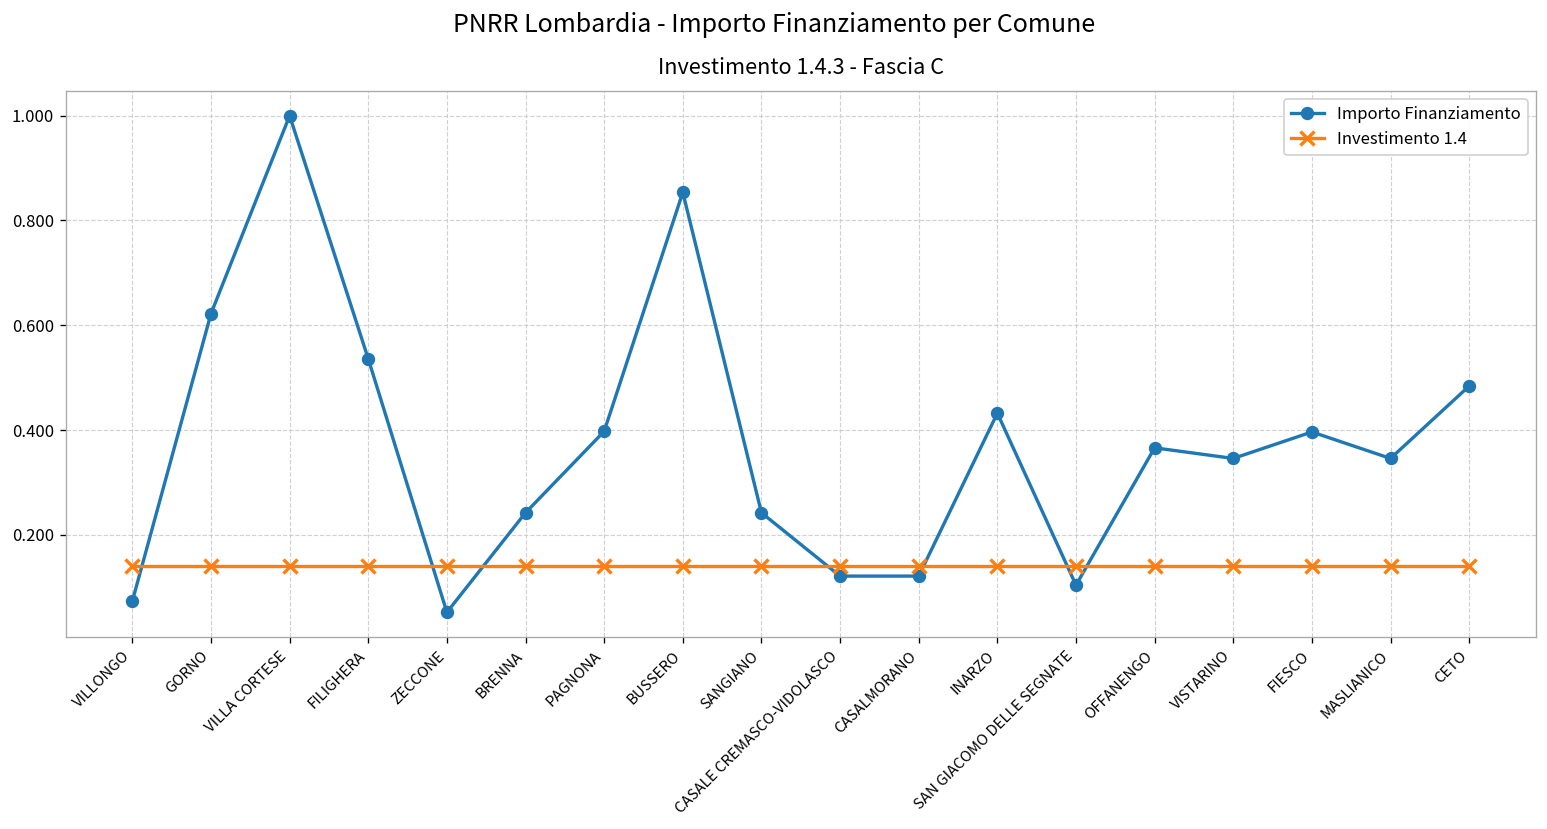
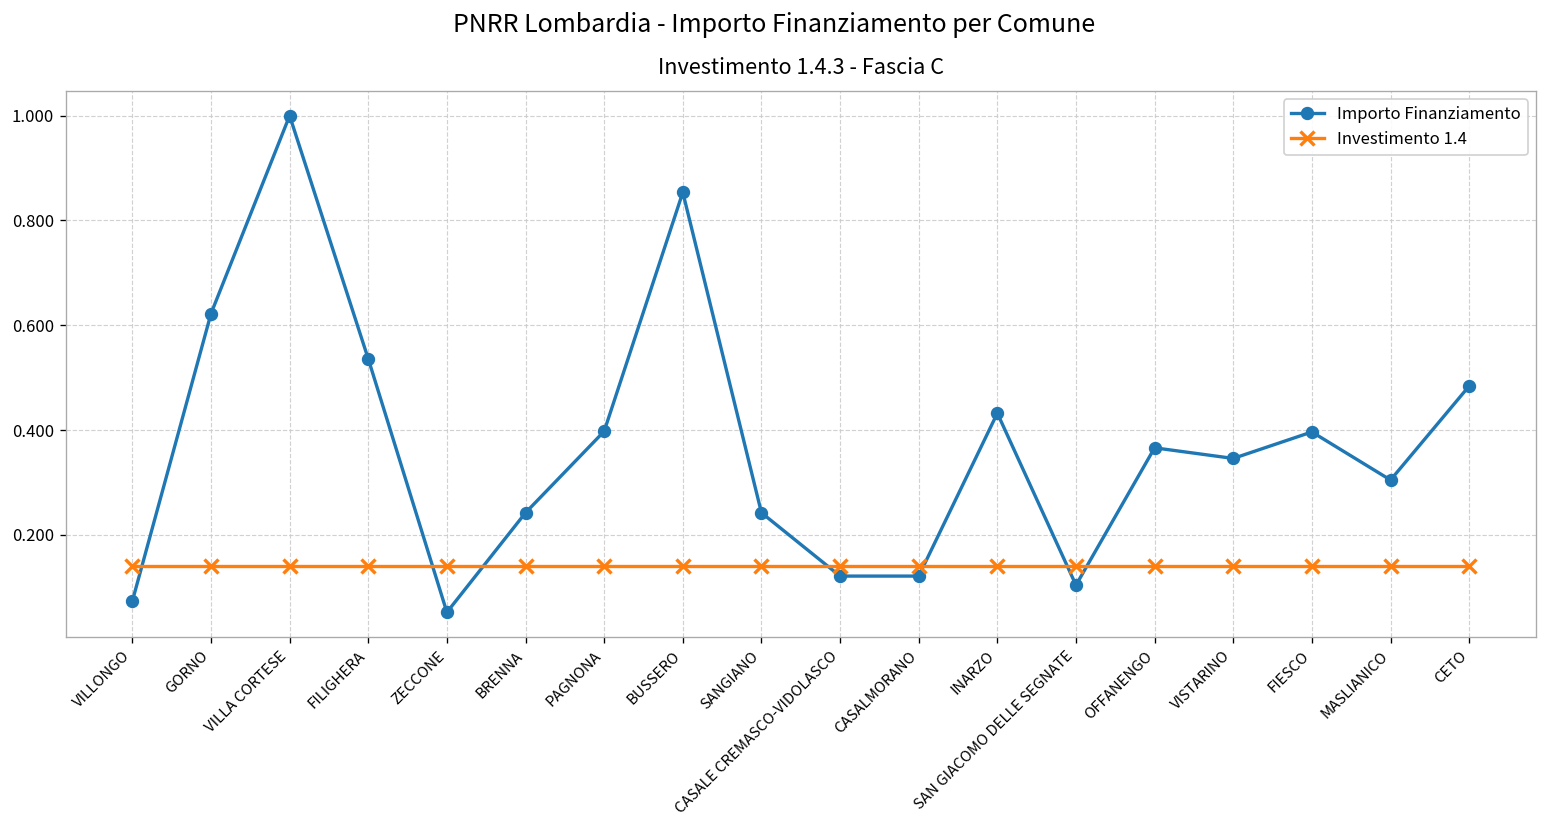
  {
    "Importo Finanziamento": {
      "VILLONGO": 0.07,
      "GORNO": 0.62,
      "VILLA CORTESE": 1.00,
      "FILIGHERA": 0.54,
      "ZECCONE": 0.05,
      "BRENNA": 0.24,
      "PAGNONA": 0.40,
      "BUSSERO": 0.85,
      "SANGIANO": 0.24,
      "CASALE CREMASCO-VIDOLASCO": 0.12,
      "CASALMORANO": 0.12,
      "INARZO": 0.43,
      "SAN GIACOMO DELLE SEGNATE": 0.10,
      "OFFANENGO": 0.37,
      "VISTARINO": 0.35,
      "FIESCO": 0.40,
-     "MASLIANICO": 0.35,
+     "MASLIANICO": 0.30,
      "CETO": 0.48
    },
    "Investimento 1.4": {
      "VILLONGO": 0.14,
      "GORNO": 0.14,
      "VILLA CORTESE": 0.14,
      "FILIGHERA": 0.14,
      "ZECCONE": 0.14,
      "BRENNA": 0.14,
      "PAGNONA": 0.14,
      "BUSSERO": 0.14,
      "SANGIANO": 0.14,
      "CASALE CREMASCO-VIDOLASCO": 0.14,
      "CASALMORANO": 0.14,
      "INARZO": 0.14,
      "SAN GIACOMO DELLE SEGNATE": 0.14,
      "OFFANENGO": 0.14,
      "VISTARINO": 0.14,
      "FIESCO": 0.14,
      "MASLIANICO": 0.14,
      "CETO": 0.14
    }
  }
